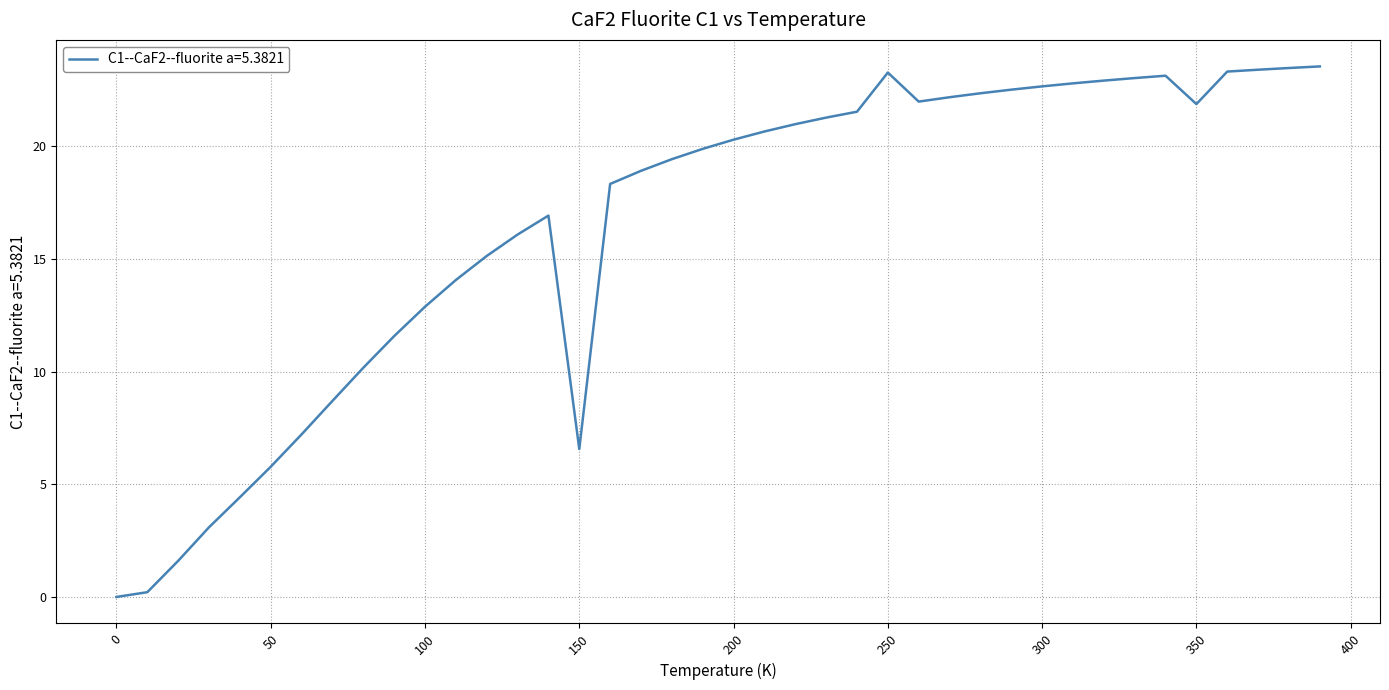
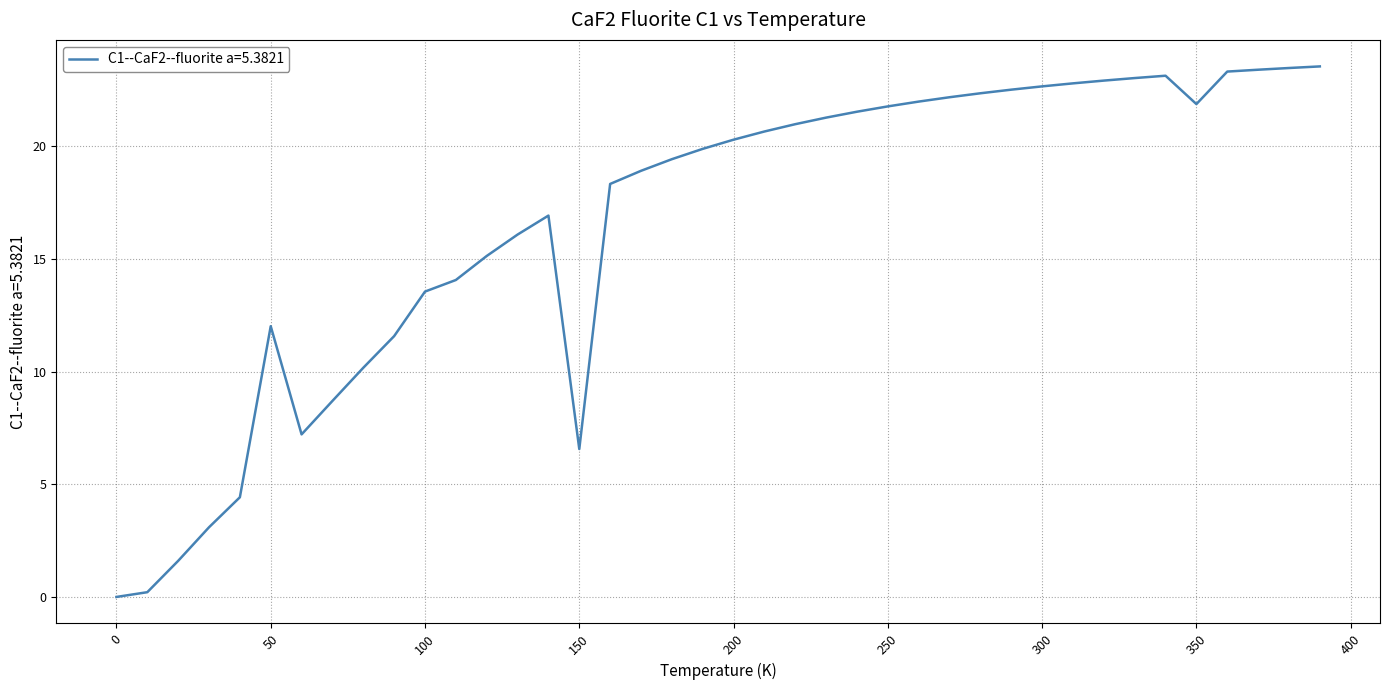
  {
    "0": 0.0,
-   "50": 5.8,
-   "100": 12.9,
+   "50": 12.0,
+   "100": 13.6,
    "150": 6.6,
    "200": 20.3,
-   "250": 23.3,
+   "250": 21.8,
    "300": 22.7,
    "350": 21.9
  }
